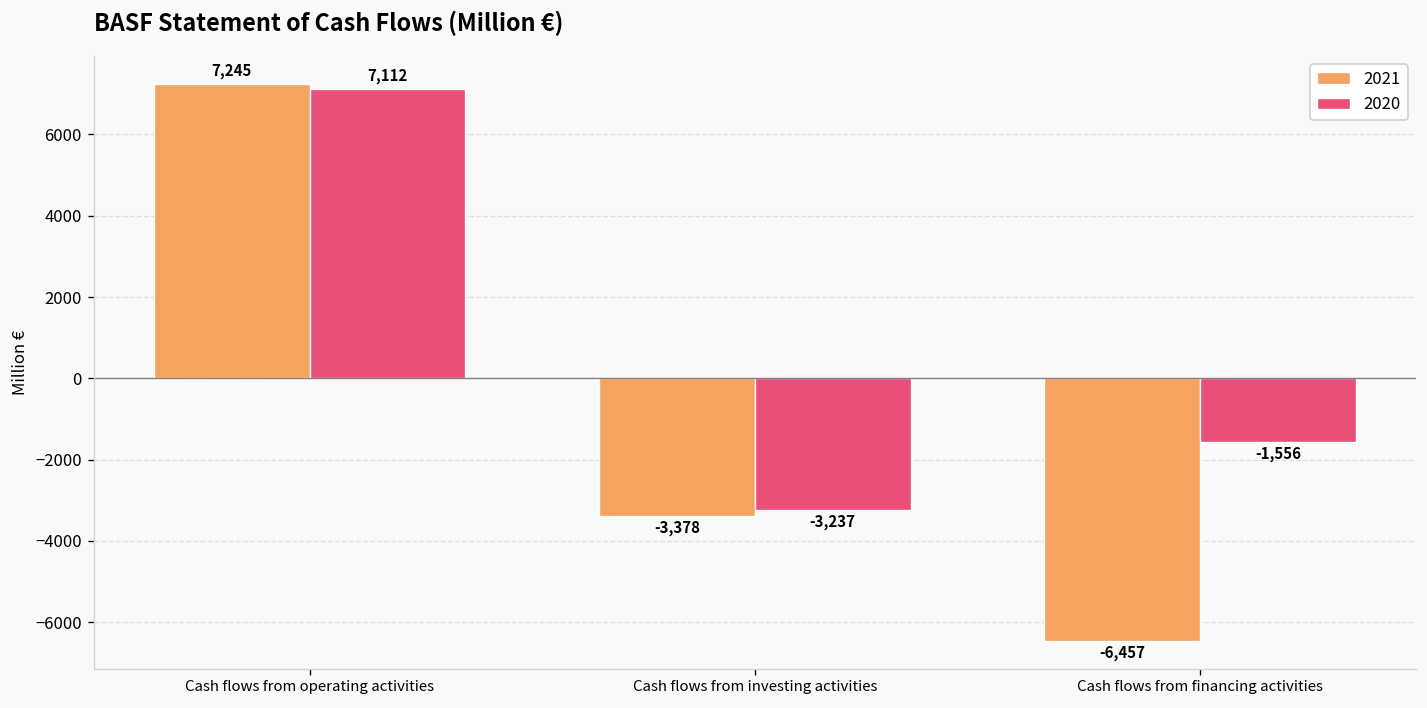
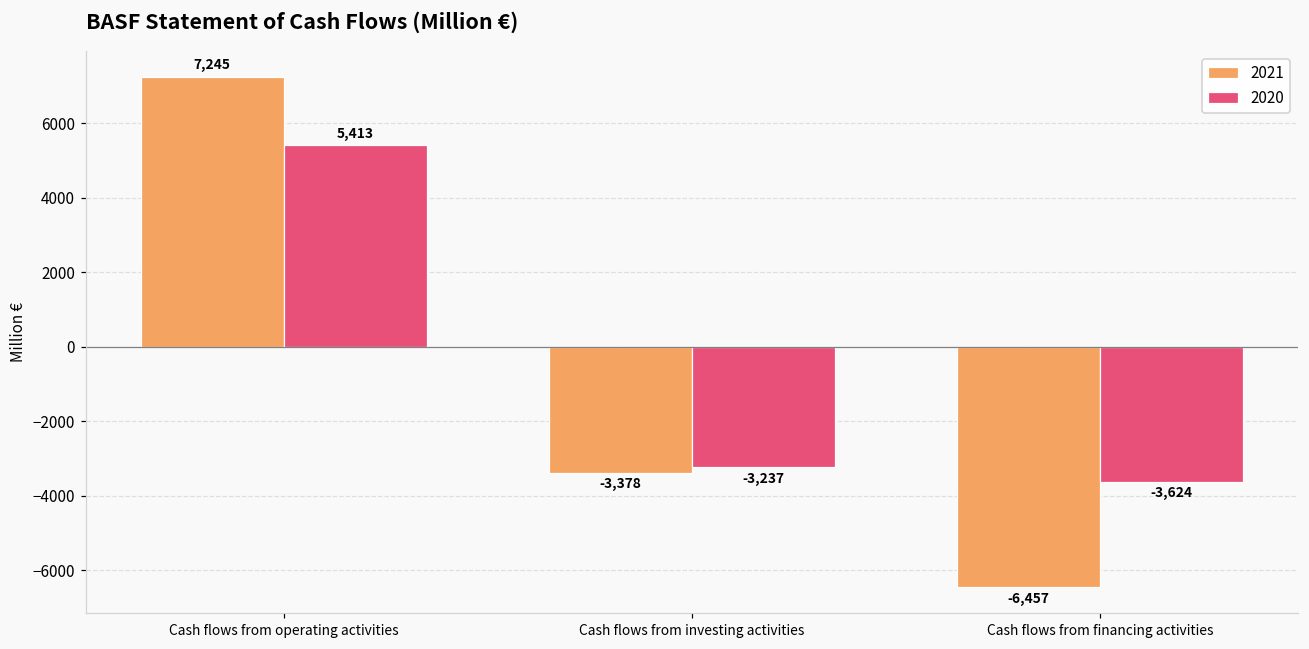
  {
    "2021": {
      "Cash flows from operating activities": "7,245",
      "Cash flows from investing activities": "-3,378",
      "Cash flows from financing activities": "-6,457"
    },
    "2020": {
-     "Cash flows from operating activities": "7,112",
+     "Cash flows from operating activities": "5,413",
      "Cash flows from investing activities": "-3,237",
-     "Cash flows from financing activities": "-1,556"
+     "Cash flows from financing activities": "-3,624"
    }
  }
